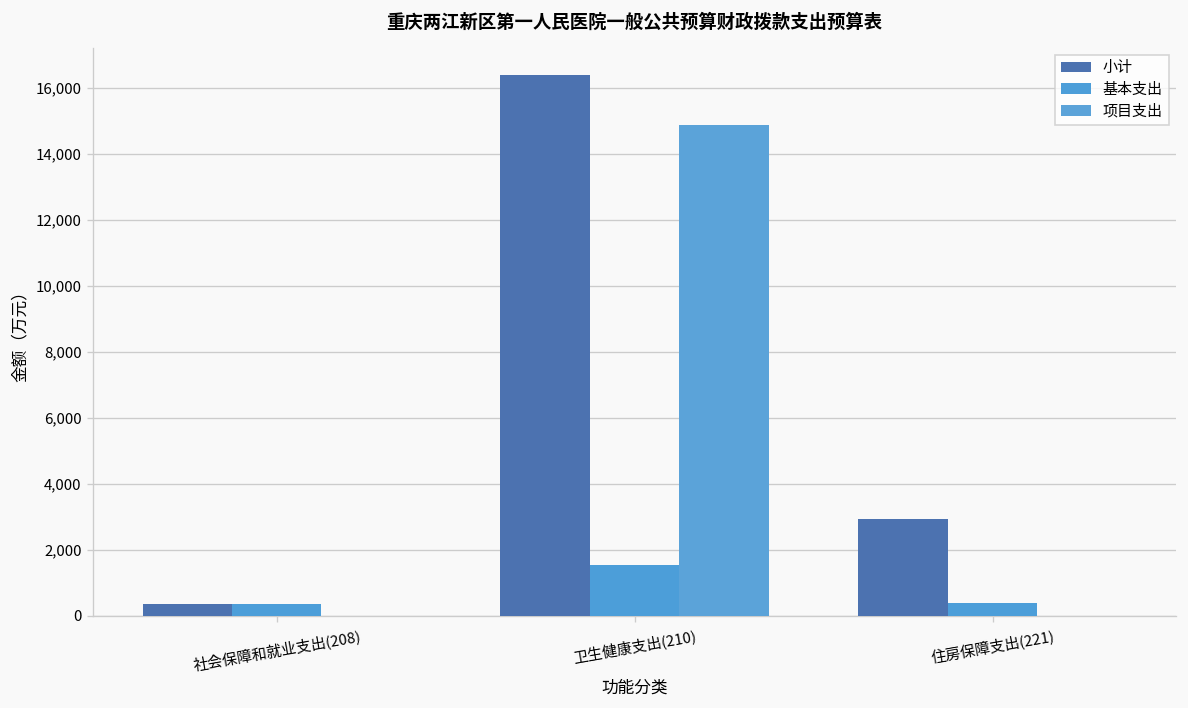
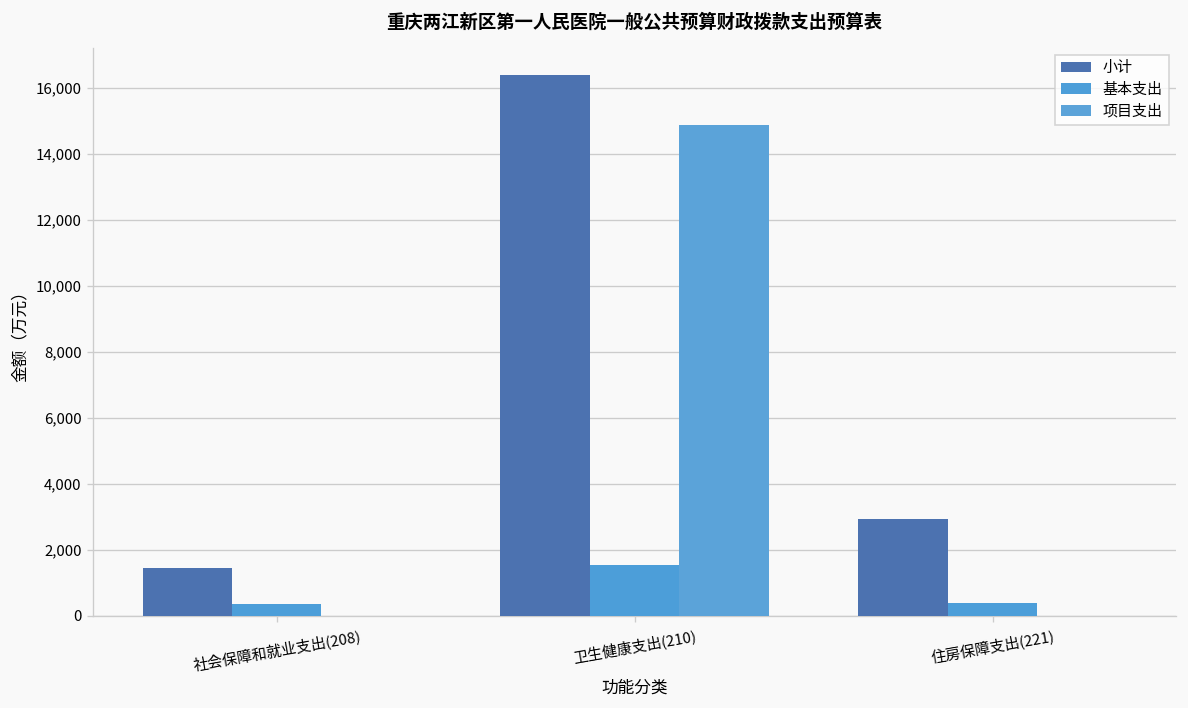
  {
    "小计": {
-     "社会保障和就业支出(208)": "400",
+     "社会保障和就业支出(208)": "1,400",
      "卫生健康支出(210)": "16,400",
      "住房保障支出(221)": "2,900"
    }
  }
